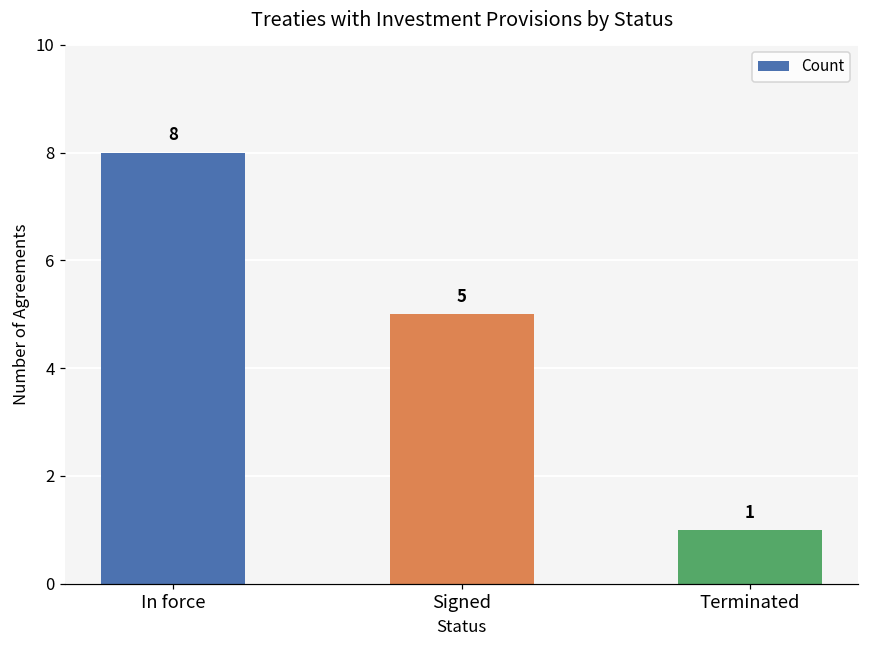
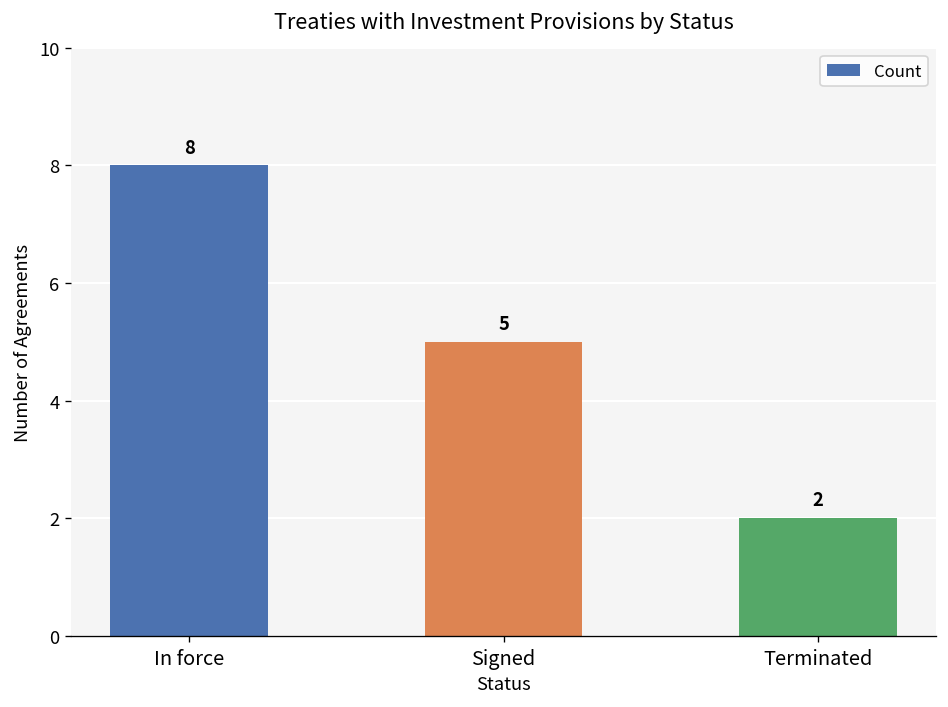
  {
    "In force": 8,
    "Signed": 5,
-   "Terminated": 1
+   "Terminated": 2
  }
